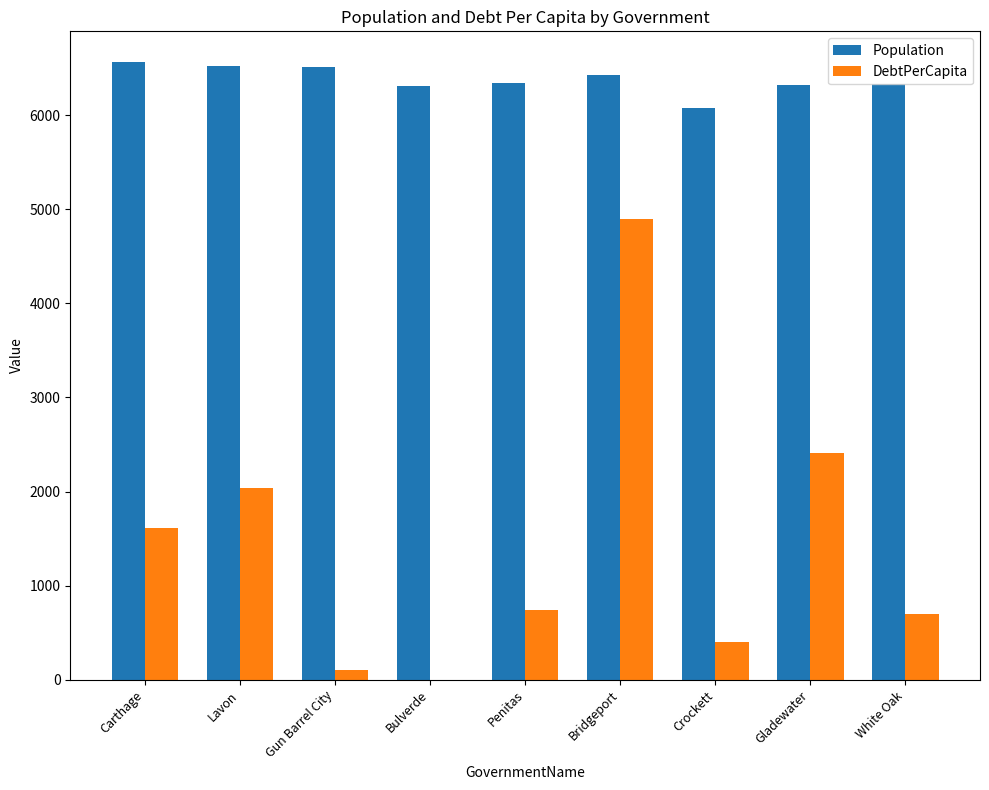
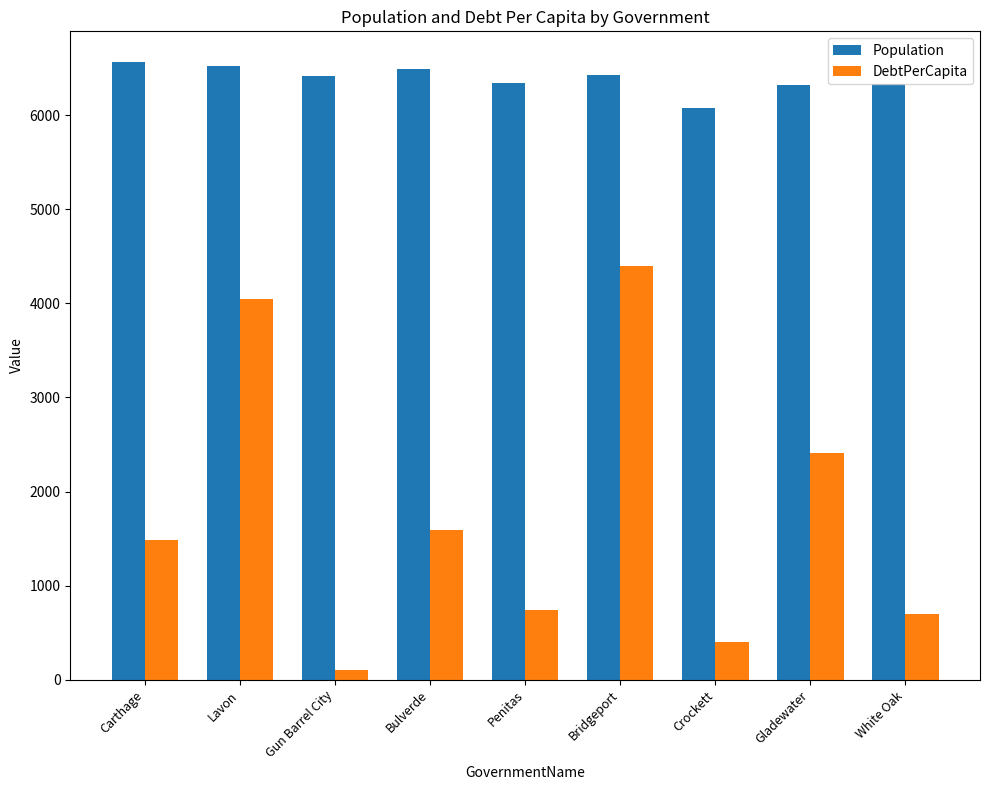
  {
    "Population": {
      "Carthage": 6600,
      "Lavon": 6500,
-     "Gun Barrel City": 6500,
-     "Bulverde": 6300,
+     "Gun Barrel City": 6400,
+     "Bulverde": 6500,
      "Penitas": 6300,
      "Bridgeport": 6400,
      "Crockett": 6100,
      "Gladewater": 6300
    },
    "DebtPerCapita": {
-     "Carthage": 1600,
-     "Lavon": 2000,
+     "Carthage": 1500,
+     "Lavon": 4000,
      "Gun Barrel City": 100,
-     "Bulverde": 0,
+     "Bulverde": 1600,
      "Penitas": 700,
-     "Bridgeport": 4900,
+     "Bridgeport": 4400,
      "Crockett": 400,
      "Gladewater": 2400,
      "White Oak": 700
    }
  }
